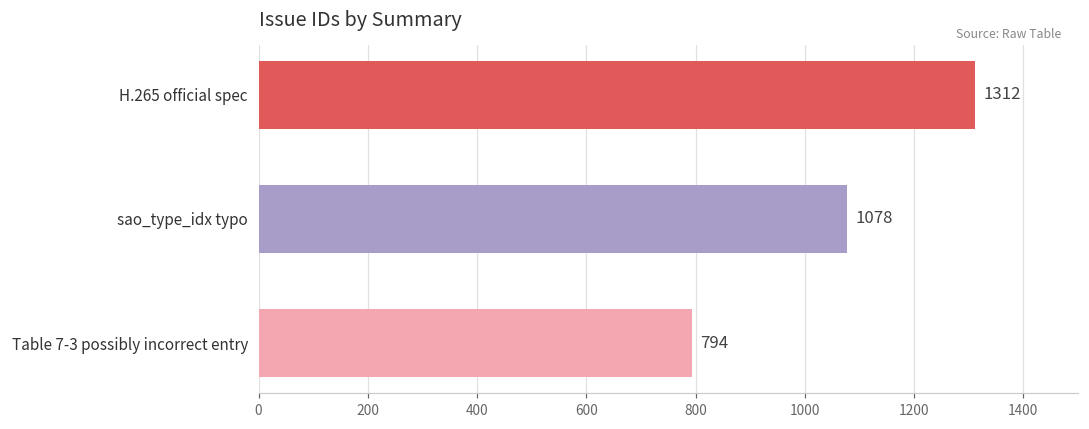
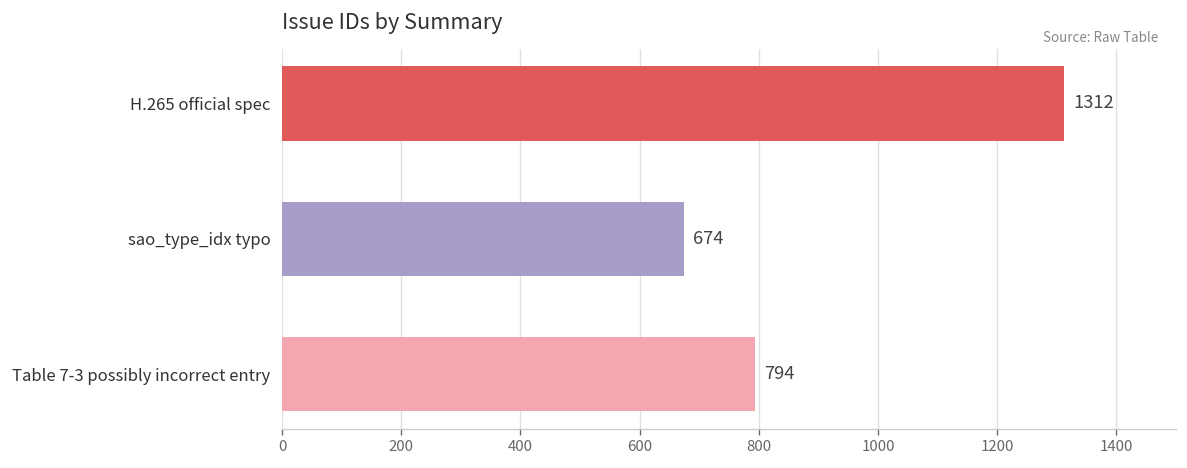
  {
    "H.265 official spec": 1312,
-   "sao_type_idx typo": 1078,
+   "sao_type_idx typo": 674,
    "Table 7-3 possibly incorrect entry": 794
  }
